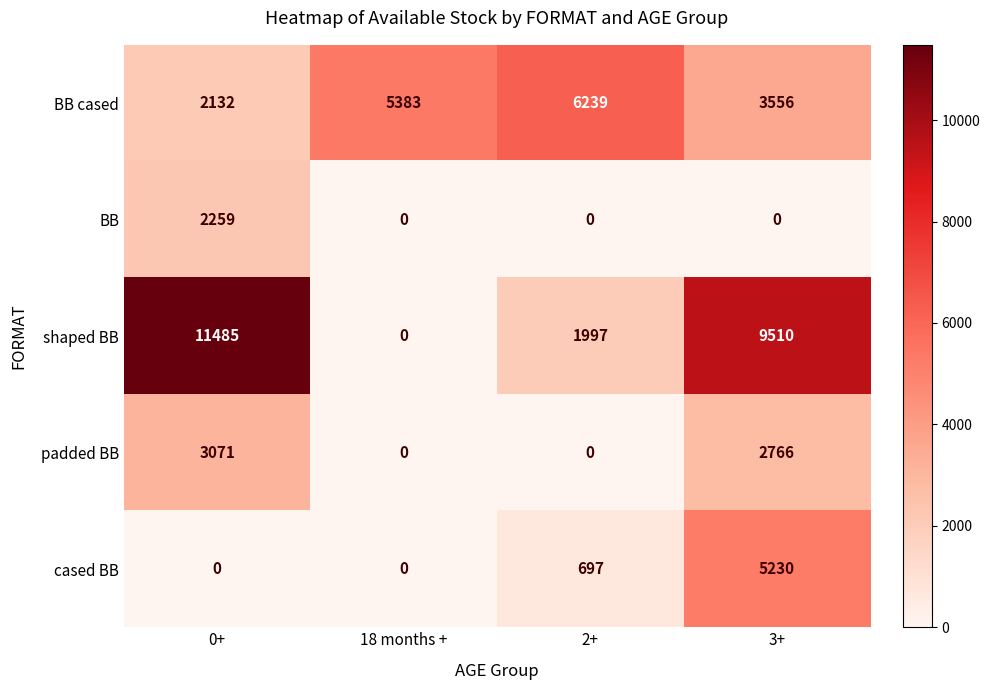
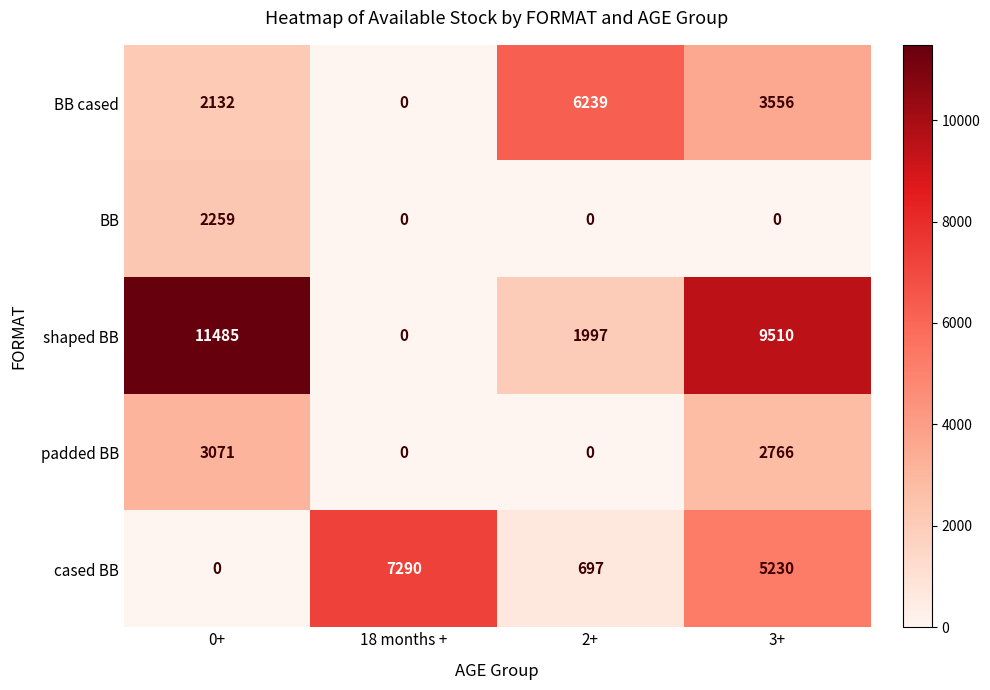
  {
    "BB cased": {
      "0+": 2132,
-     "18 months +": 5383,
+     "18 months +": 0,
      "2+": 6239,
      "3+": 3556
    },
    "BB": {
      "0+": 2259,
      "18 months +": 0,
      "2+": 0,
      "3+": 0
    },
    "shaped BB": {
      "0+": 11485,
      "18 months +": 0,
      "2+": 1997,
      "3+": 9510
    },
    "padded BB": {
      "0+": 3071,
      "18 months +": 0,
      "2+": 0,
      "3+": 2766
    },
    "cased BB": {
      "0+": 0,
-     "18 months +": 0,
+     "18 months +": 7290,
      "2+": 697,
      "3+": 5230
    }
  }
